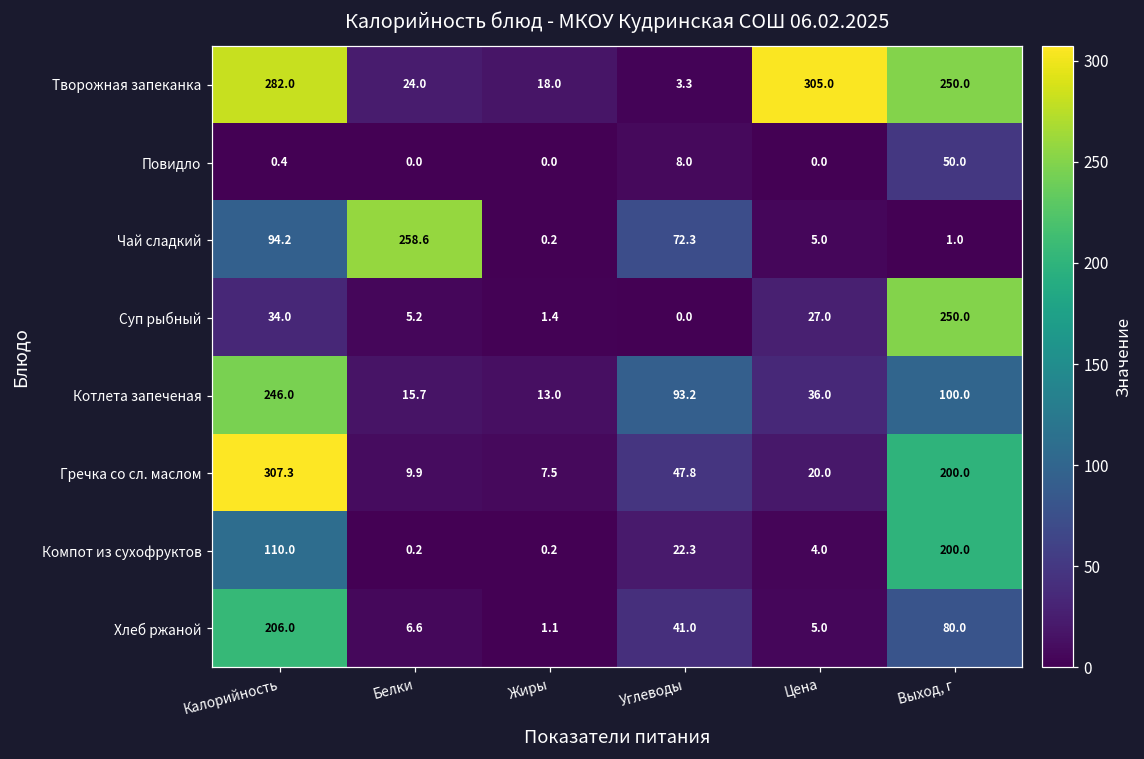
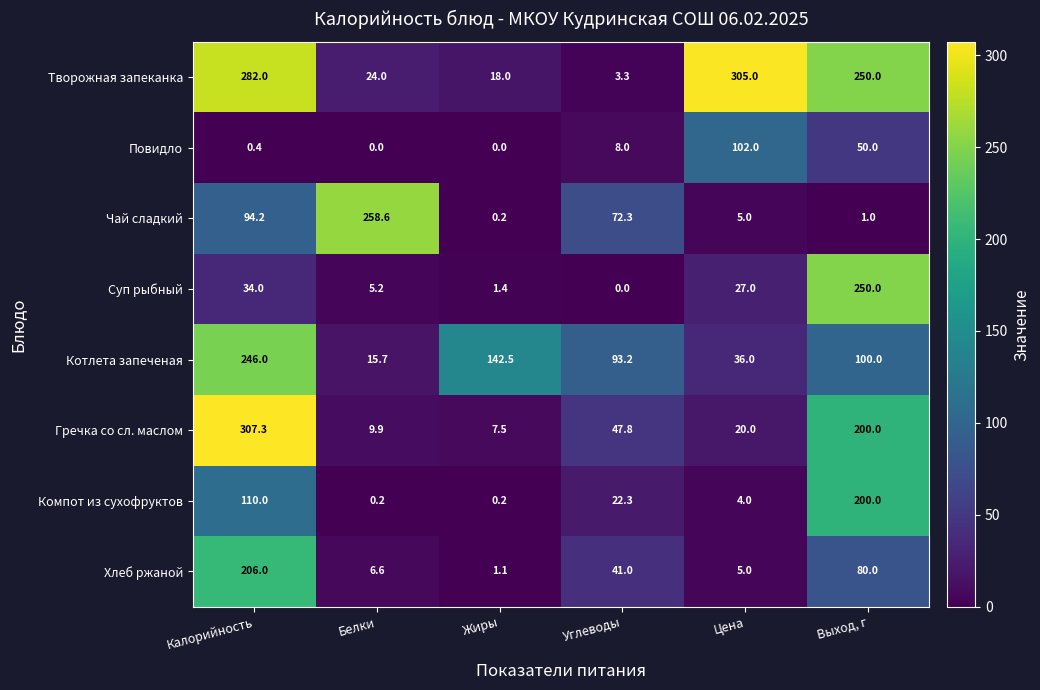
  {
    "Творожная запеканка": {
      "Калорийность": 282.0,
      "Белки": 24.0,
      "Жиры": 18.0,
      "Углеводы": 3.3,
      "Цена": 305.0,
      "Выход, г": 250.0
    },
    "Повидло": {
      "Калорийность": 0.4,
      "Белки": 0.0,
      "Жиры": 0.0,
      "Углеводы": 8.0,
-     "Цена": 0.0,
+     "Цена": 102.0,
      "Выход, г": 50.0
    },
    "Чай сладкий": {
      "Калорийность": 94.2,
      "Белки": 258.6,
      "Жиры": 0.2,
      "Углеводы": 72.3,
      "Цена": 5.0,
      "Выход, г": 1.0
    },
    "Суп рыбный": {
      "Калорийность": 34.0,
      "Белки": 5.2,
      "Жиры": 1.4,
      "Углеводы": 0.0,
      "Цена": 27.0,
      "Выход, г": 250.0
    },
    "Котлета запеченая": {
      "Калорийность": 246.0,
      "Белки": 15.7,
-     "Жиры": 13.0,
+     "Жиры": 142.5,
      "Углеводы": 93.2,
      "Цена": 36.0,
      "Выход, г": 100.0
    },
    "Гречка со сл. маслом": {
      "Калорийность": 307.3,
      "Белки": 9.9,
      "Жиры": 7.5,
      "Углеводы": 47.8,
      "Цена": 20.0,
      "Выход, г": 200.0
    },
    "Компот из сухофруктов": {
      "Калорийность": 110.0,
      "Белки": 0.2,
      "Жиры": 0.2,
      "Углеводы": 22.3,
      "Цена": 4.0,
      "Выход, г": 200.0
    },
    "Хлеб ржаной": {
      "Калорийность": 206.0,
      "Белки": 6.6,
      "Жиры": 1.1,
      "Углеводы": 41.0,
      "Цена": 5.0,
      "Выход, г": 80.0
    }
  }
